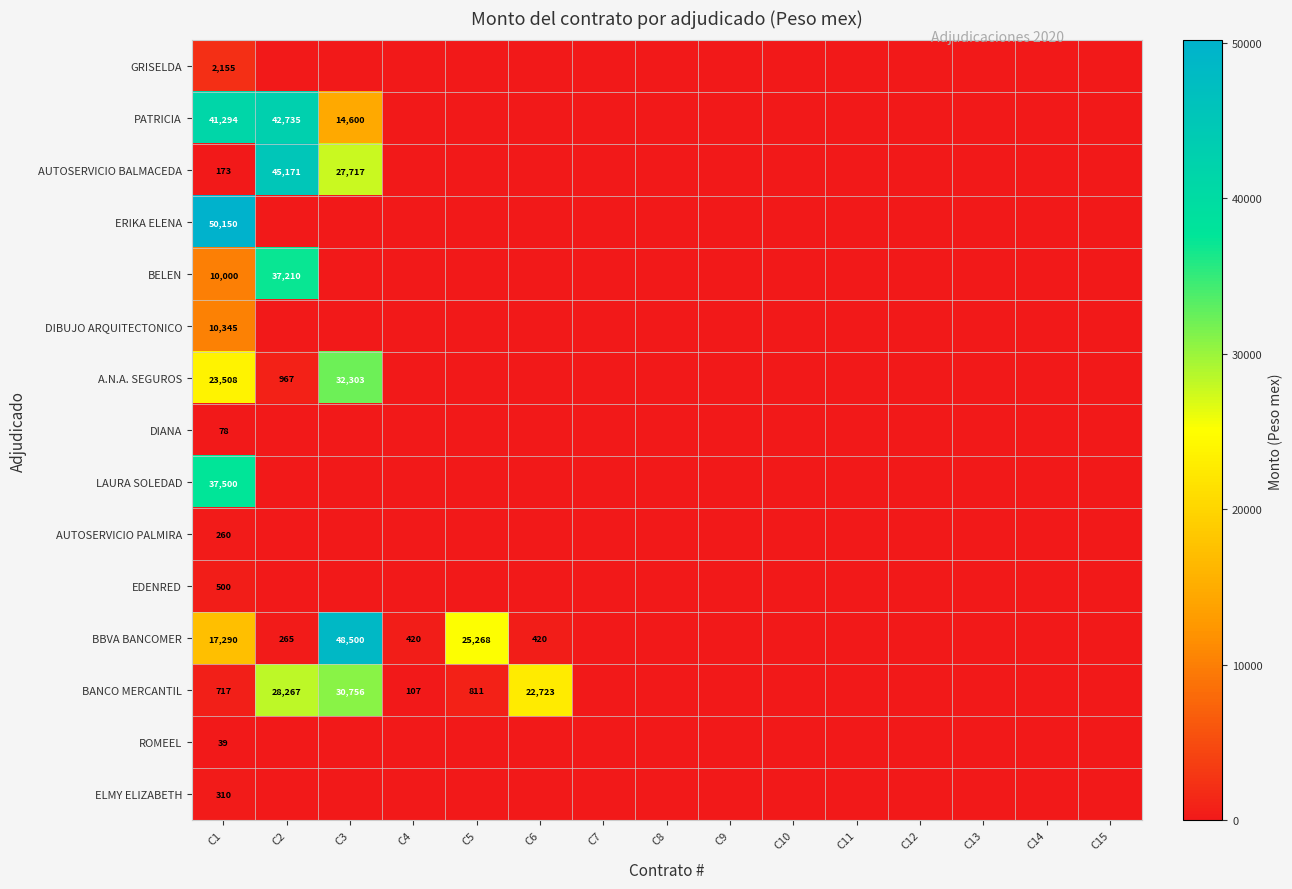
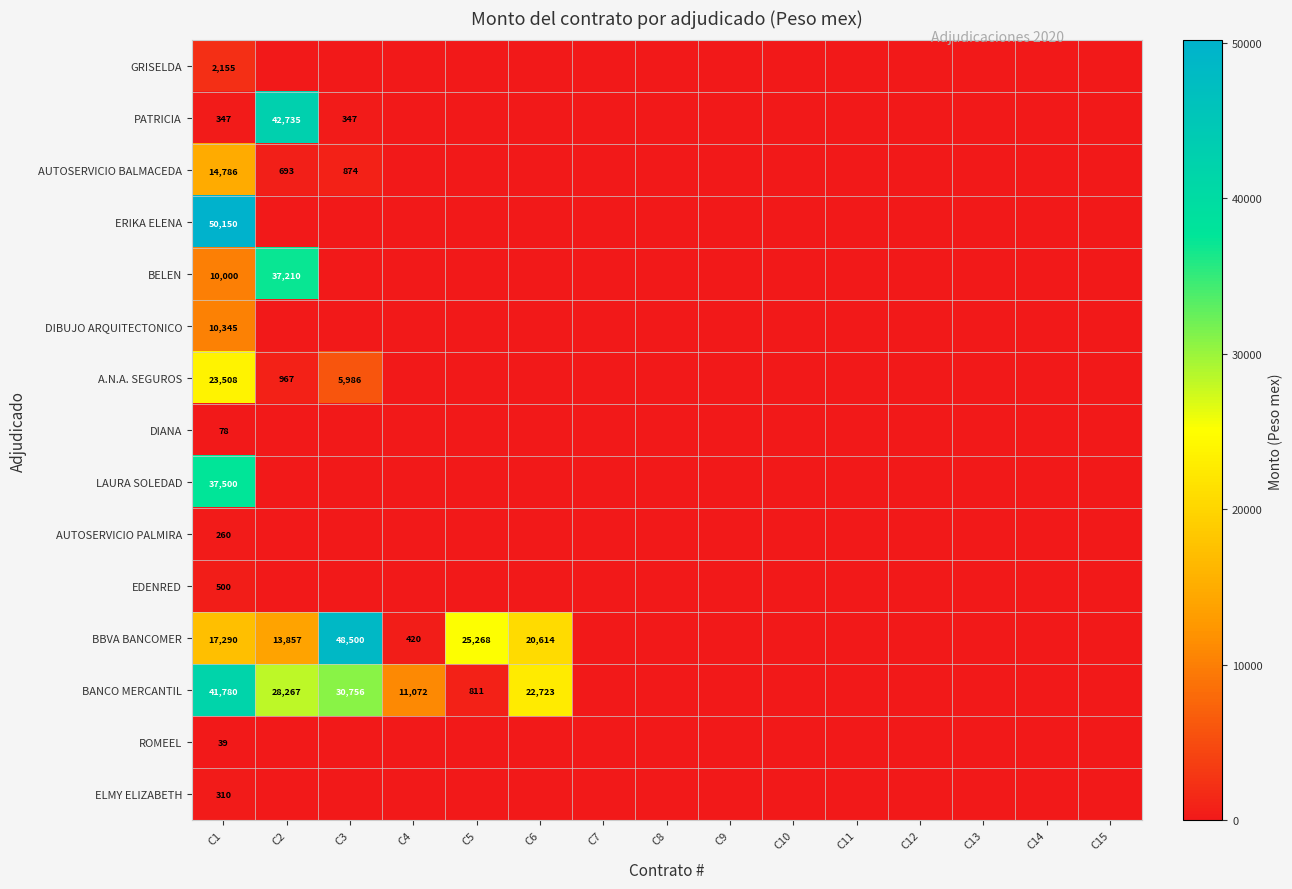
  {
    "GRISELDA": {
      "C1": "2,155"
    },
    "PATRICIA": {
-     "C1": "41,294",
+     "C1": "347",
      "C2": "42,735",
-     "C3": "14,600"
+     "C3": "347"
    },
    "AUTOSERVICIO BALMACEDA": {
-     "C1": "173",
-     "C2": "45,171",
-     "C3": "27,717"
+     "C1": "14,786",
+     "C2": "693",
+     "C3": "874"
    },
    "ERIKA ELENA": {
      "C1": "50,150"
    },
    "BELEN": {
      "C1": "10,000",
      "C2": "37,210"
    },
    "DIBUJO ARQUITECTONICO": {
      "C1": "10,345"
    },
    "A.N.A. SEGUROS": {
      "C1": "23,508",
      "C2": "967",
-     "C3": "32,303"
+     "C3": "5,986"
    },
    "DIANA": {
      "C1": "78"
    },
    "LAURA SOLEDAD": {
      "C1": "37,500"
    },
    "AUTOSERVICIO PALMIRA": {
      "C1": "260"
    },
    "EDENRED": {
      "C1": "500"
    },
    "BBVA BANCOMER": {
      "C1": "17,290",
-     "C2": "265",
+     "C2": "13,857",
      "C3": "48,500",
      "C4": "420",
      "C5": "25,268",
-     "C6": "420"
+     "C6": "20,614"
    },
    "BANCO MERCANTIL": {
-     "C1": "717",
+     "C1": "41,780",
      "C2": "28,267",
      "C3": "30,756",
-     "C4": "107",
+     "C4": "11,072",
      "C5": "811",
      "C6": "22,723"
    },
    "ROMEEL": {
      "C1": "39"
    },
    "ELMY ELIZABETH": {
      "C1": "310"
    }
  }
